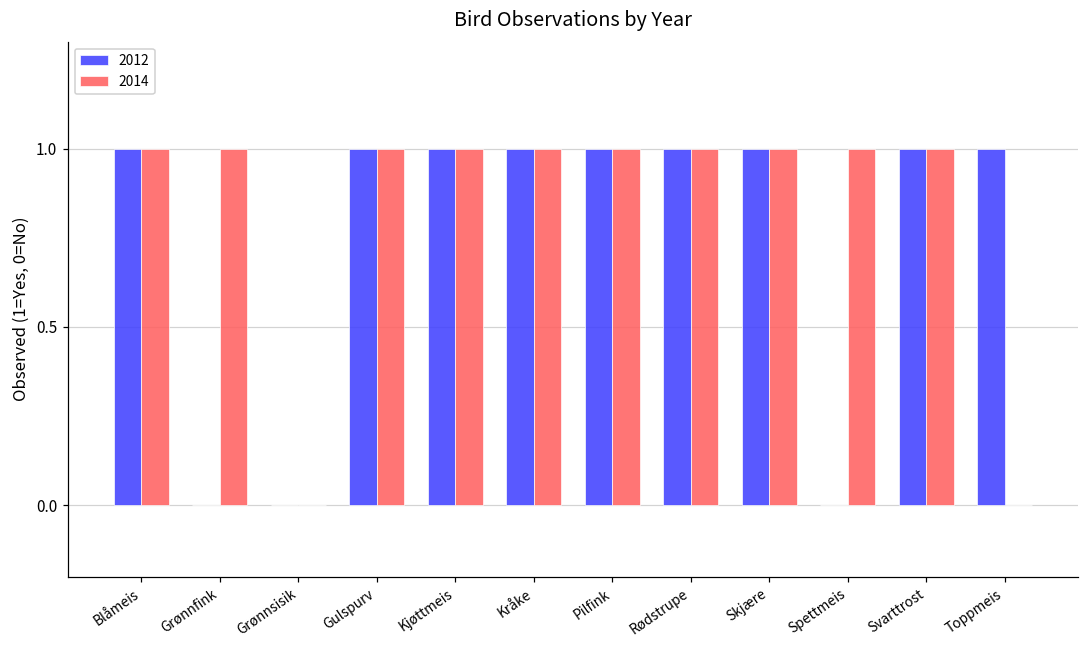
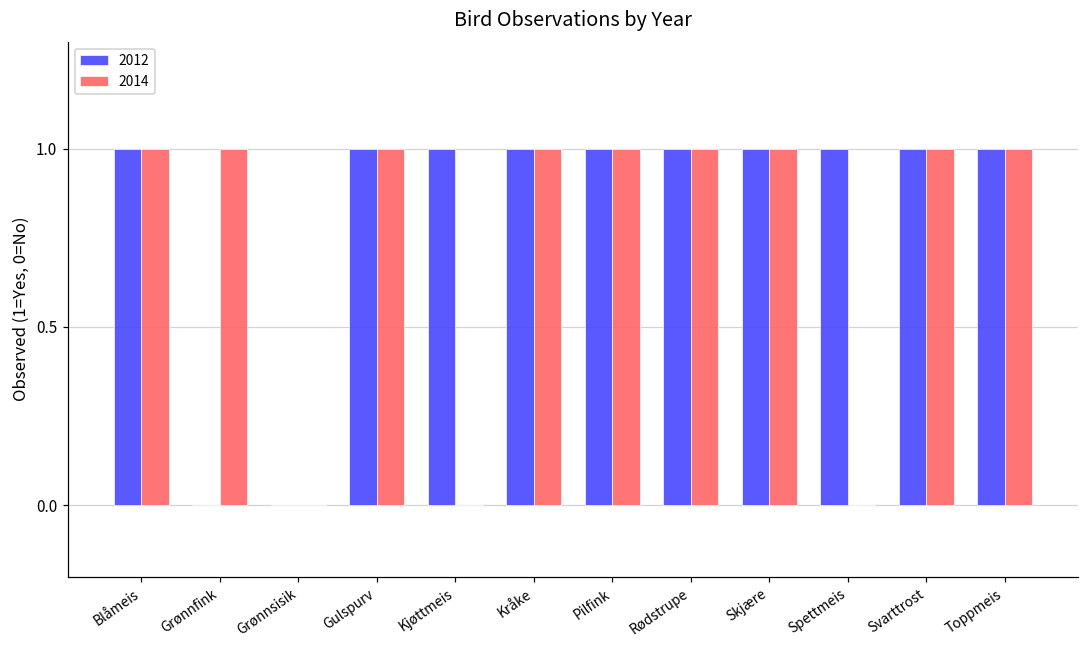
  {
    "2012": {
      "Blåmeis": 1,
      "Grønnfink": 0,
      "Grønnsisik": 0,
      "Gulspurv": 1,
      "Kjøttmeis": 1,
      "Kråke": 1,
      "Pilfink": 1,
      "Rødstrupe": 1,
      "Skjære": 1,
-     "Spettmeis": 0,
+     "Spettmeis": 1,
      "Svarttrost": 1,
      "Toppmeis": 1
    },
    "2014": {
      "Blåmeis": 1,
      "Grønnfink": 1,
      "Grønnsisik": 0,
      "Gulspurv": 1,
-     "Kjøttmeis": 1,
+     "Kjøttmeis": 0,
      "Kråke": 1,
      "Pilfink": 1,
      "Rødstrupe": 1,
      "Skjære": 1,
-     "Spettmeis": 1,
+     "Spettmeis": 0,
      "Svarttrost": 1,
-     "Toppmeis": 0
+     "Toppmeis": 1
    }
  }
